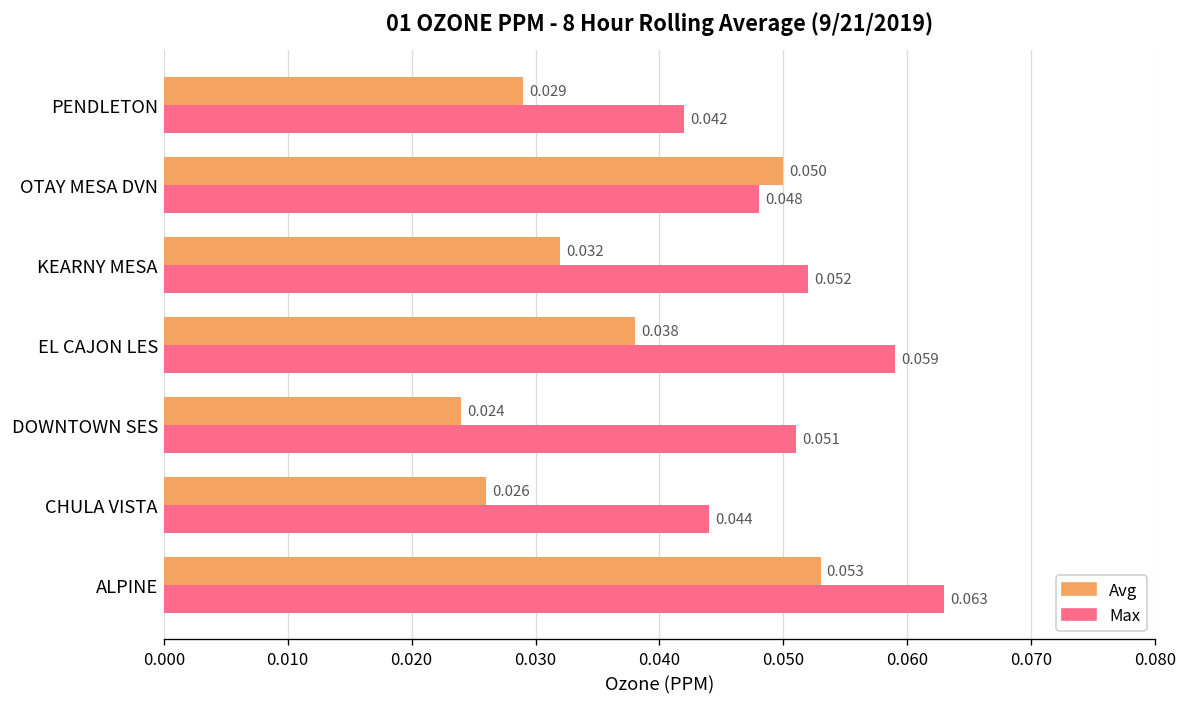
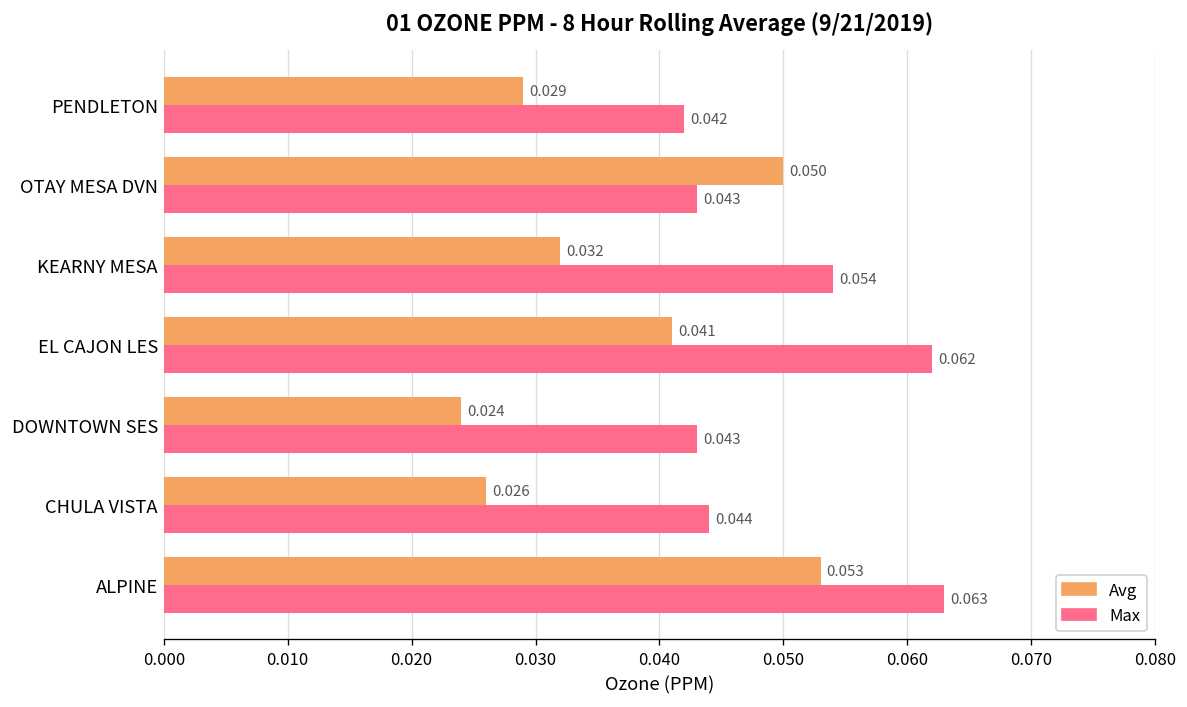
  {
    "Avg": {
      "PENDLETON": 0.029,
      "OTAY MESA DVN": 0.050,
      "KEARNY MESA": 0.032,
-     "EL CAJON LES": 0.038,
+     "EL CAJON LES": 0.041,
      "DOWNTOWN SES": 0.024,
      "CHULA VISTA": 0.026,
      "ALPINE": 0.053
    },
    "Max": {
      "PENDLETON": 0.042,
-     "OTAY MESA DVN": 0.048,
-     "KEARNY MESA": 0.052,
-     "EL CAJON LES": 0.059,
-     "DOWNTOWN SES": 0.051,
+     "OTAY MESA DVN": 0.043,
+     "KEARNY MESA": 0.054,
+     "EL CAJON LES": 0.062,
+     "DOWNTOWN SES": 0.043,
      "CHULA VISTA": 0.044,
      "ALPINE": 0.063
    }
  }
